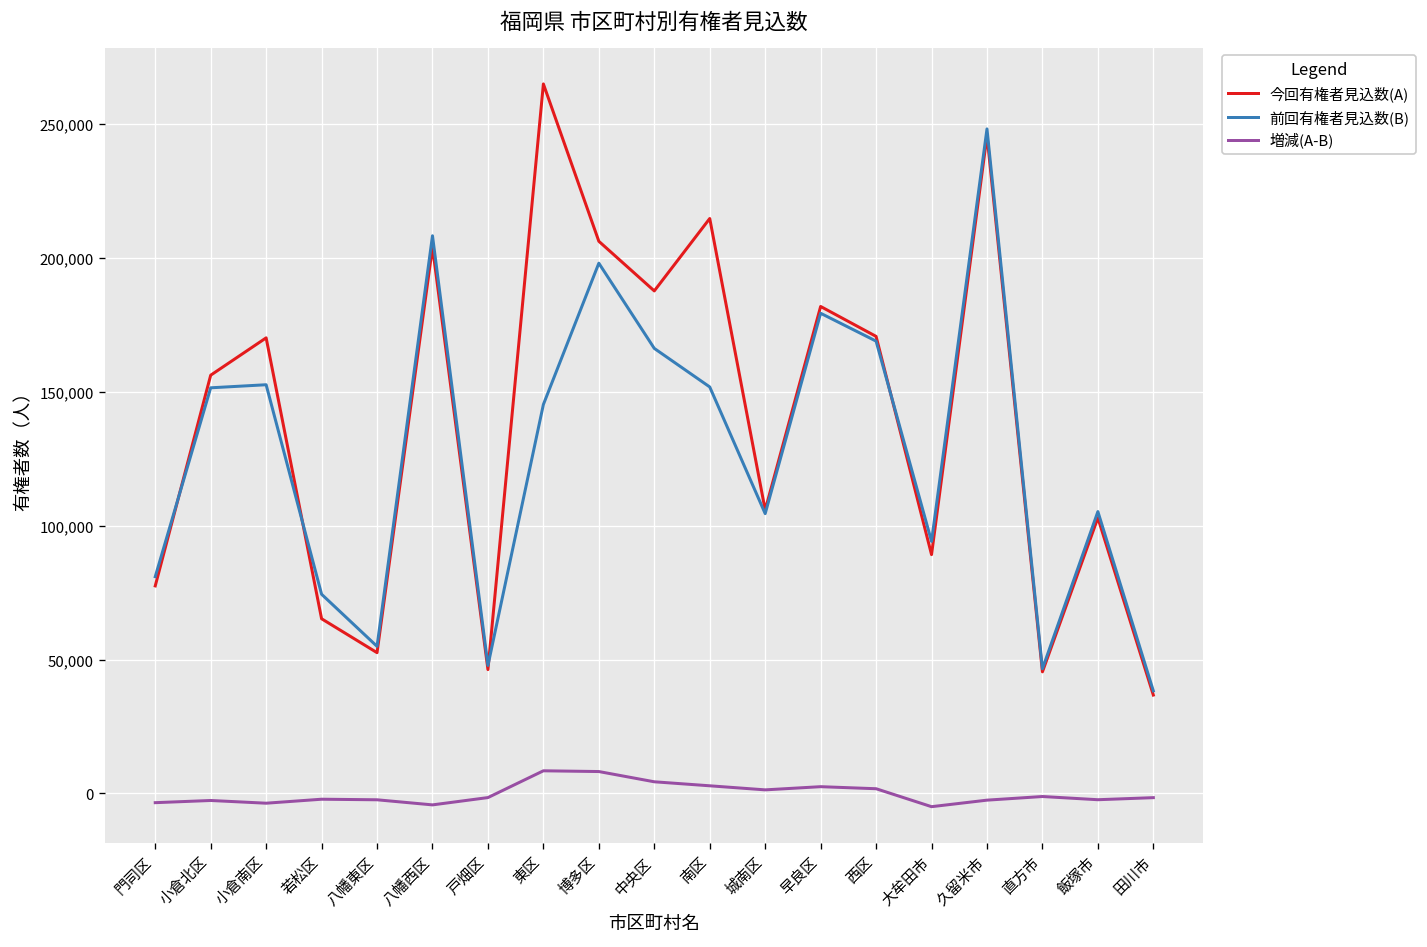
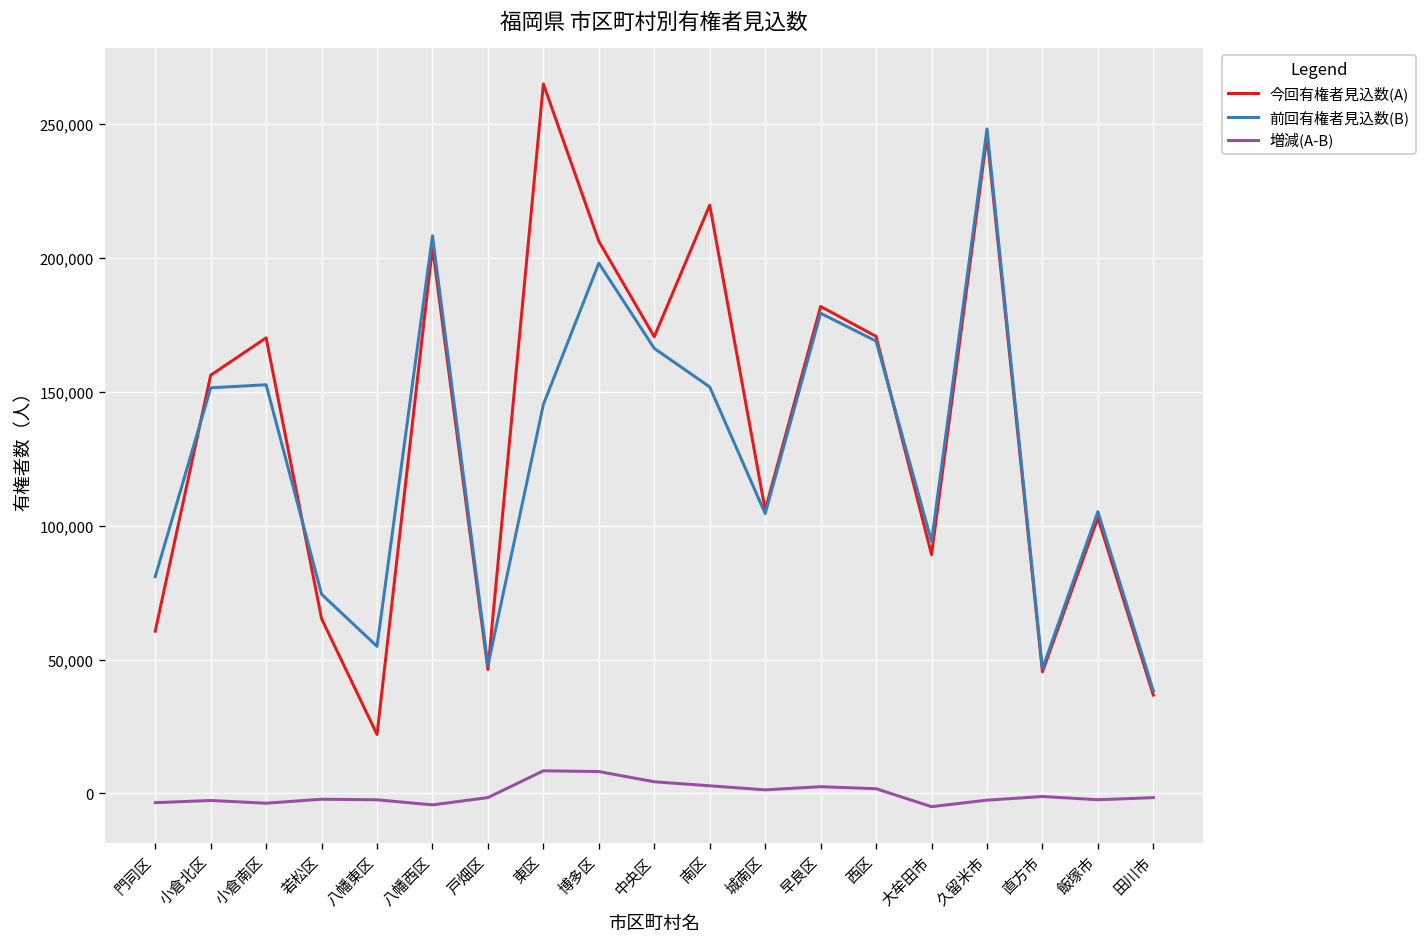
  {
    "今回有権者見込数(A)": {
-     "門司区": "77,000",
+     "門司区": "61,000",
      "小倉北区": "156,000",
      "小倉南区": "170,000",
      "若松区": "65,000",
-     "八幡東区": "53,000",
+     "八幡東区": "22,000",
      "八幡西区": "204,000",
      "戸畑区": "46,000",
      "東区": "265,000",
      "博多区": "206,000",
-     "中央区": "188,000",
-     "南区": "215,000",
+     "中央区": "171,000",
+     "南区": "220,000",
      "城南区": "106,000",
      "早良区": "182,000",
      "西区": "171,000",
      "大牟田市": "89,000",
      "久留米市": "246,000",
      "飯塚市": "103,000",
      "田川市": "37,000"
    },
    "前回有権者見込数(B)": {
      "門司区": "81,000",
      "小倉北区": "151,000",
      "小倉南区": "153,000",
      "若松区": "74,000",
      "八幡東区": "55,000",
      "八幡西区": "208,000",
      "戸畑区": "48,000",
      "東区": "145,000",
      "博多区": "198,000",
      "中央区": "166,000",
      "南区": "152,000",
      "城南区": "104,000",
      "早良区": "179,000",
      "西区": "169,000",
      "大牟田市": "94,000",
      "久留米市": "248,000",
      "飯塚市": "105,000",
      "田川市": "38,000"
    },
    "増減(A-B)": {
      "門司区": "-3,000",
      "小倉北区": "-3,000",
      "小倉南区": "-4,000",
      "若松区": "-2,000",
      "八幡東区": "-2,000",
      "八幡西区": "-4,000",
      "戸畑区": "-2,000",
      "東区": "8,000",
      "博多区": "8,000",
      "中央区": "4,000",
      "南区": "3,000",
      "城南区": "1,000",
      "早良区": "3,000",
      "西区": "2,000",
      "大牟田市": "-5,000",
      "久留米市": "-2,000",
      "直方市": "-1,000",
      "飯塚市": "-2,000",
      "田川市": "-2,000"
    }
  }
